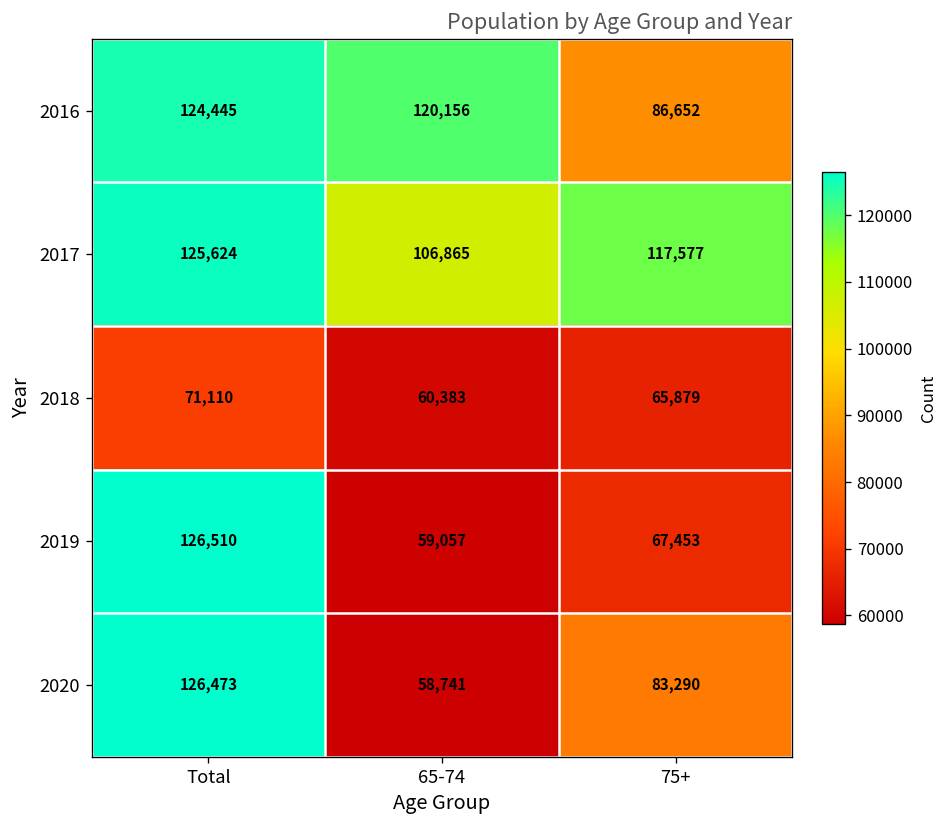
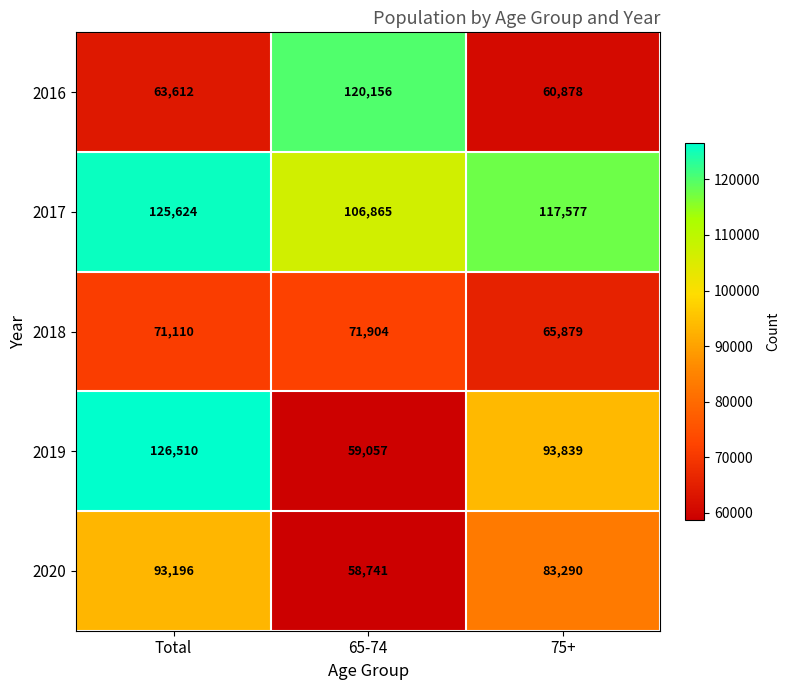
  {
    "2016": {
-     "Total": "124,445",
+     "Total": "63,612",
      "65-74": "120,156",
-     "75+": "86,652"
+     "75+": "60,878"
    },
    "2017": {
      "Total": "125,624",
      "65-74": "106,865",
      "75+": "117,577"
    },
    "2018": {
      "Total": "71,110",
-     "65-74": "60,383",
+     "65-74": "71,904",
      "75+": "65,879"
    },
    "2019": {
      "Total": "126,510",
      "65-74": "59,057",
-     "75+": "67,453"
+     "75+": "93,839"
    },
    "2020": {
-     "Total": "126,473",
+     "Total": "93,196",
      "65-74": "58,741",
      "75+": "83,290"
    }
  }
